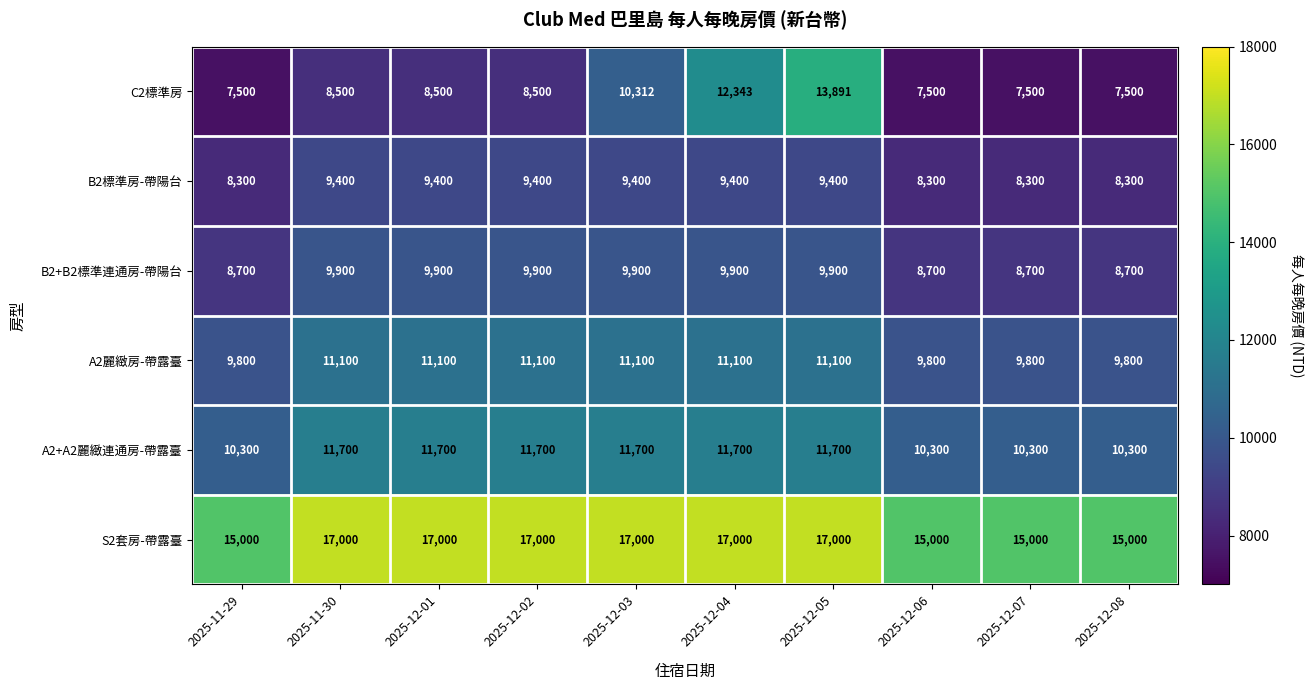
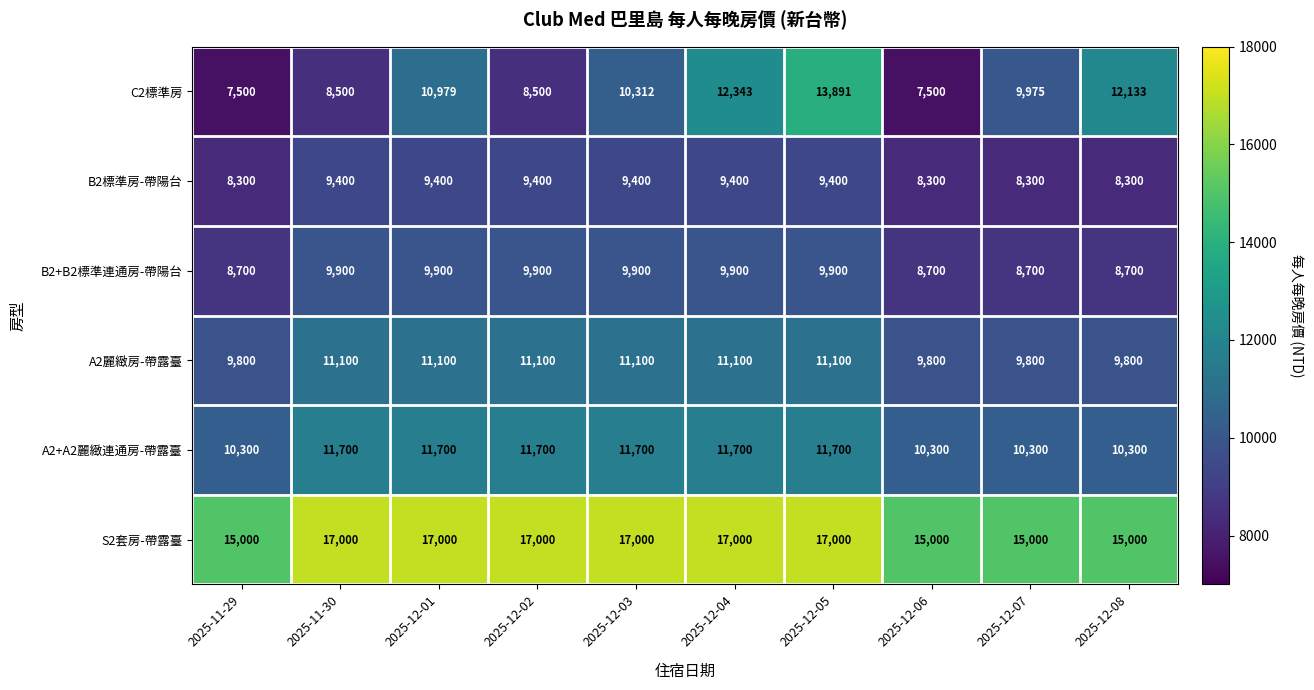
  {
    "C2標準房": {
      "2025-11-29": "7,500",
      "2025-11-30": "8,500",
-     "2025-12-01": "8,500",
+     "2025-12-01": "10,979",
      "2025-12-02": "8,500",
      "2025-12-03": "10,312",
      "2025-12-04": "12,343",
      "2025-12-05": "13,891",
      "2025-12-06": "7,500",
-     "2025-12-07": "7,500",
-     "2025-12-08": "7,500"
+     "2025-12-07": "9,975",
+     "2025-12-08": "12,133"
    },
    "B2標準房-帶陽台": {
      "2025-11-29": "8,300",
      "2025-11-30": "9,400",
      "2025-12-01": "9,400",
      "2025-12-02": "9,400",
      "2025-12-03": "9,400",
      "2025-12-04": "9,400",
      "2025-12-05": "9,400",
      "2025-12-06": "8,300",
      "2025-12-07": "8,300",
      "2025-12-08": "8,300"
    },
    "B2+B2標準連通房-帶陽台": {
      "2025-11-29": "8,700",
      "2025-11-30": "9,900",
      "2025-12-01": "9,900",
      "2025-12-02": "9,900",
      "2025-12-03": "9,900",
      "2025-12-04": "9,900",
      "2025-12-05": "9,900",
      "2025-12-06": "8,700",
      "2025-12-07": "8,700",
      "2025-12-08": "8,700"
    },
    "A2麗緻房-帶露臺": {
      "2025-11-29": "9,800",
      "2025-11-30": "11,100",
      "2025-12-01": "11,100",
      "2025-12-02": "11,100",
      "2025-12-03": "11,100",
      "2025-12-04": "11,100",
      "2025-12-05": "11,100",
      "2025-12-06": "9,800",
      "2025-12-07": "9,800",
      "2025-12-08": "9,800"
    },
    "A2+A2麗緻連通房-帶露臺": {
      "2025-11-29": "10,300",
      "2025-11-30": "11,700",
      "2025-12-01": "11,700",
      "2025-12-02": "11,700",
      "2025-12-03": "11,700",
      "2025-12-04": "11,700",
      "2025-12-05": "11,700",
      "2025-12-06": "10,300",
      "2025-12-07": "10,300",
      "2025-12-08": "10,300"
    },
    "S2套房-帶露臺": {
      "2025-11-29": "15,000",
      "2025-11-30": "17,000",
      "2025-12-01": "17,000",
      "2025-12-02": "17,000",
      "2025-12-03": "17,000",
      "2025-12-04": "17,000",
      "2025-12-05": "17,000",
      "2025-12-06": "15,000",
      "2025-12-07": "15,000",
      "2025-12-08": "15,000"
    }
  }
